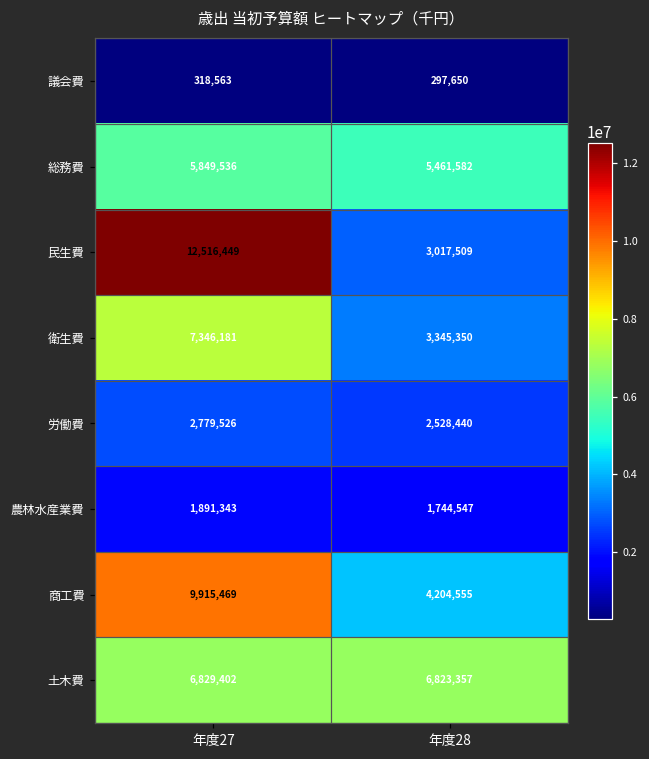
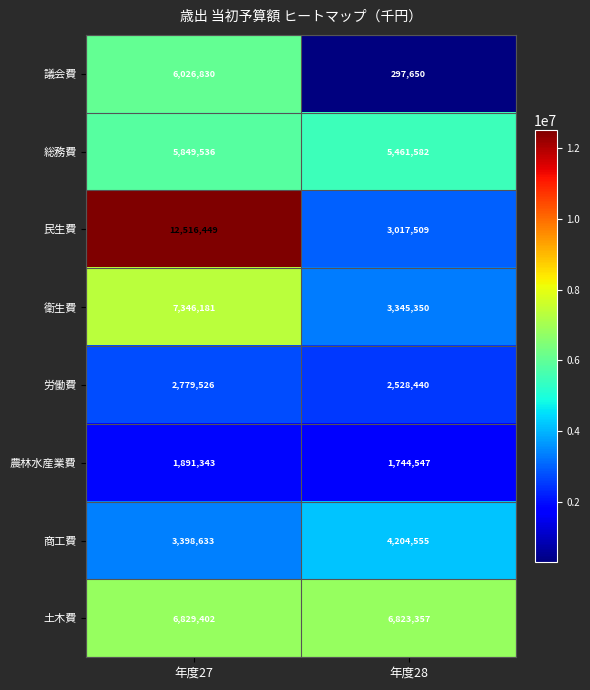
  {
    "議会費": {
-     "年度27": "318,563",
+     "年度27": "6,026,830",
      "年度28": "297,650"
    },
    "総務費": {
      "年度27": "5,849,536",
      "年度28": "5,461,582"
    },
    "民生費": {
      "年度27": "12,516,449",
      "年度28": "3,017,509"
    },
    "衛生費": {
      "年度27": "7,346,181",
      "年度28": "3,345,350"
    },
    "労働費": {
      "年度27": "2,779,526",
      "年度28": "2,528,440"
    },
    "農林水産業費": {
      "年度27": "1,891,343",
      "年度28": "1,744,547"
    },
    "商工費": {
-     "年度27": "9,915,469",
+     "年度27": "3,398,633",
      "年度28": "4,204,555"
    },
    "土木費": {
      "年度27": "6,829,402",
      "年度28": "6,823,357"
    }
  }
